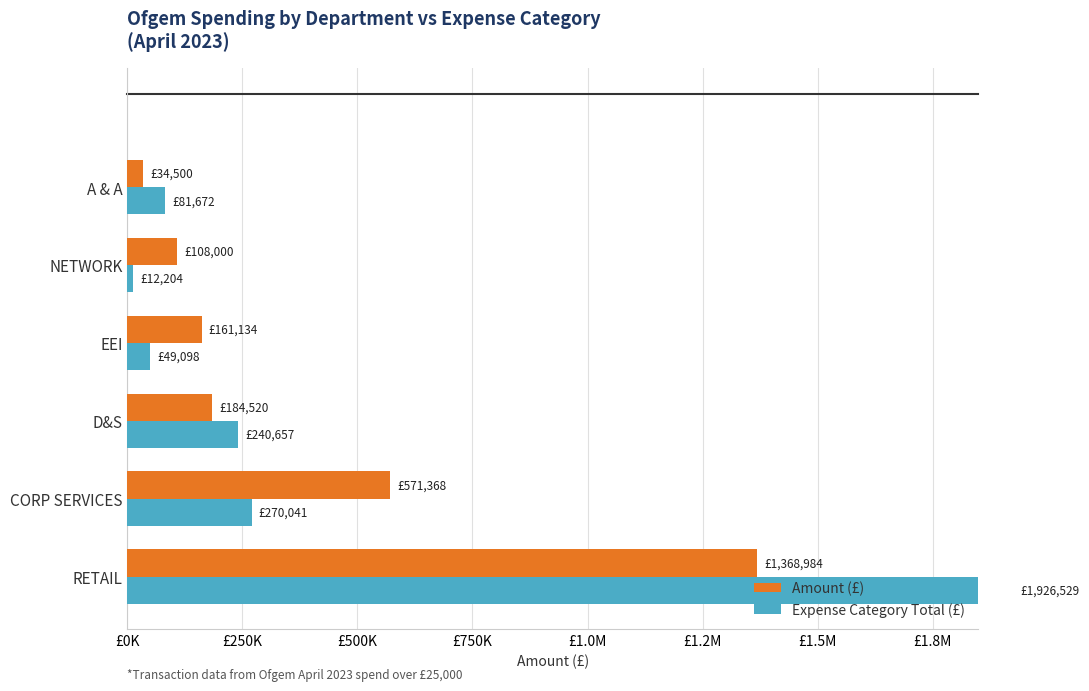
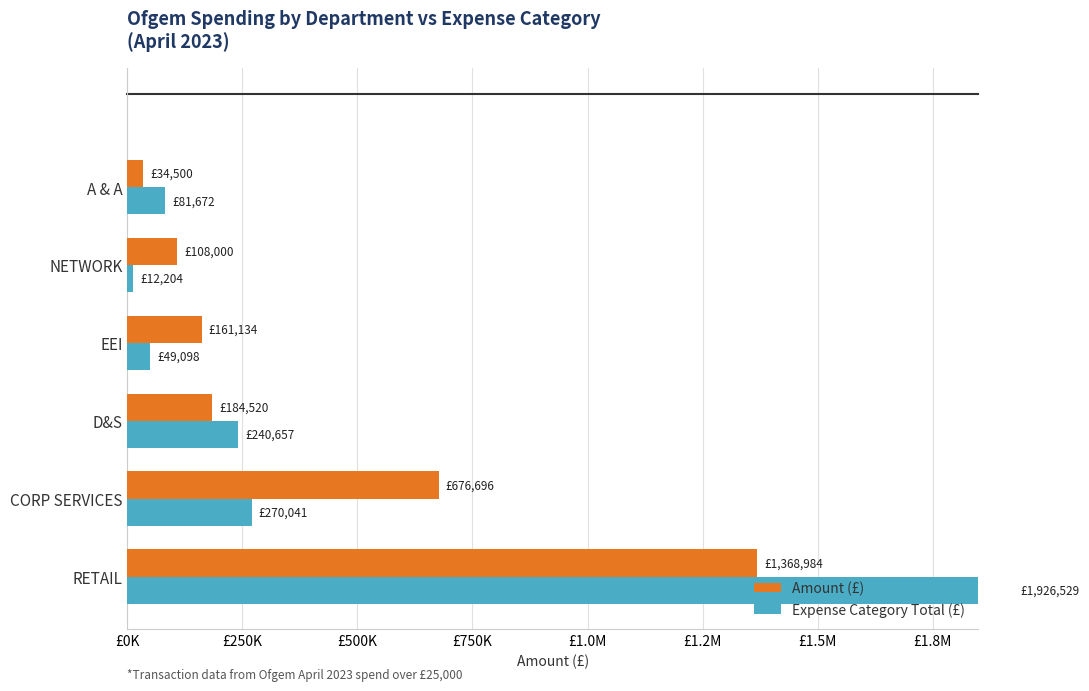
  {
    "Amount (£)": {
      "A & A": "£34,500",
      "NETWORK": "£108,000",
      "EEI": "£161,134",
      "D&S": "£184,520",
-     "CORP SERVICES": "£571,368",
+     "CORP SERVICES": "£676,696",
      "RETAIL": "£1,368,984"
    },
    "Expense Category Total (£)": {
      "A & A": "£81,672",
      "NETWORK": "£12,204",
      "EEI": "£49,098",
      "D&S": "£240,657",
      "CORP SERVICES": "£270,041"
    }
  }
